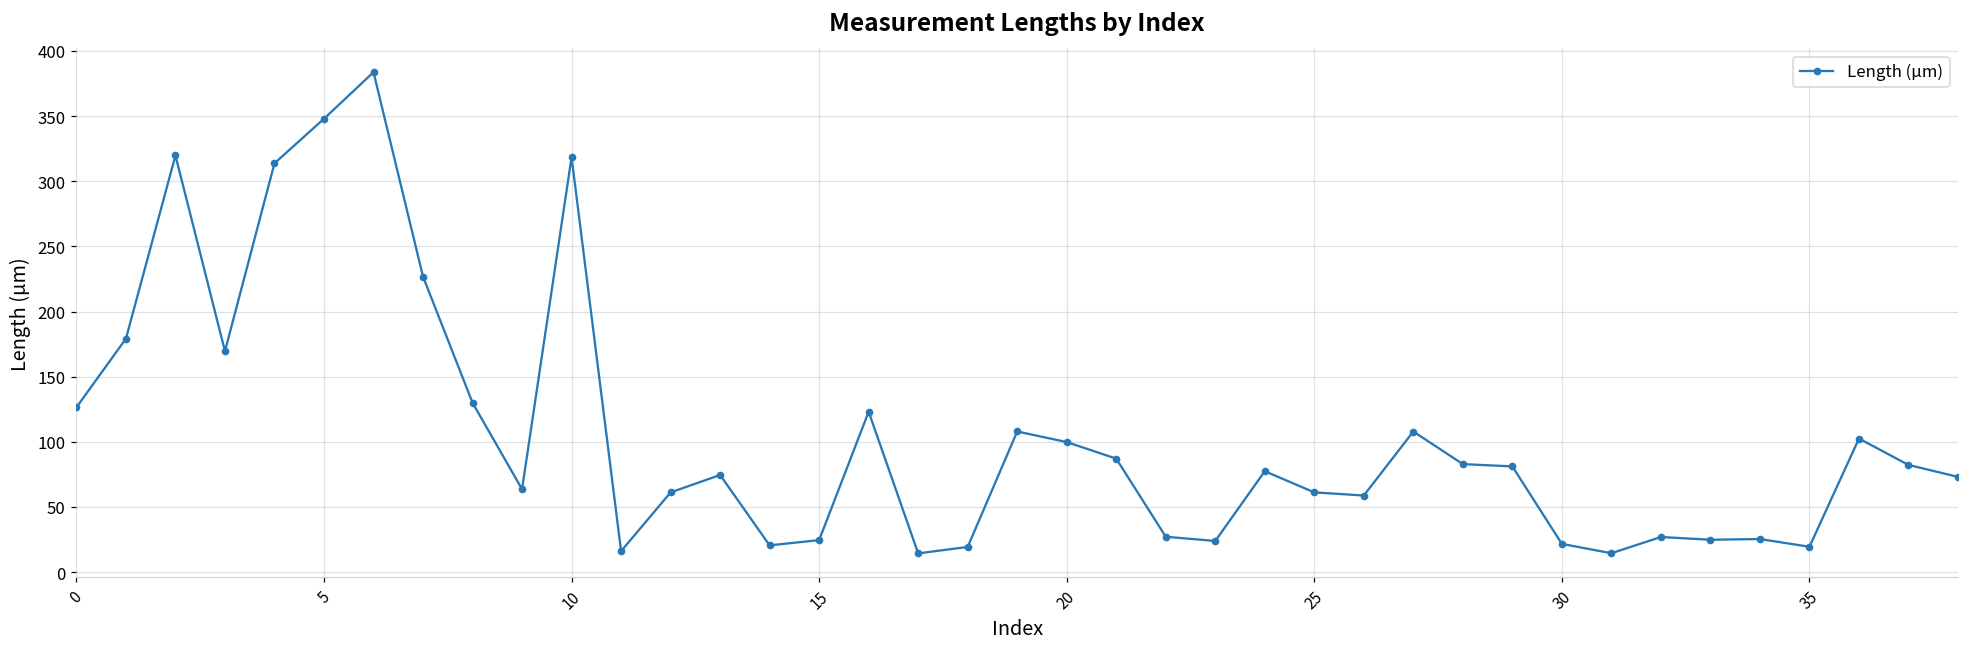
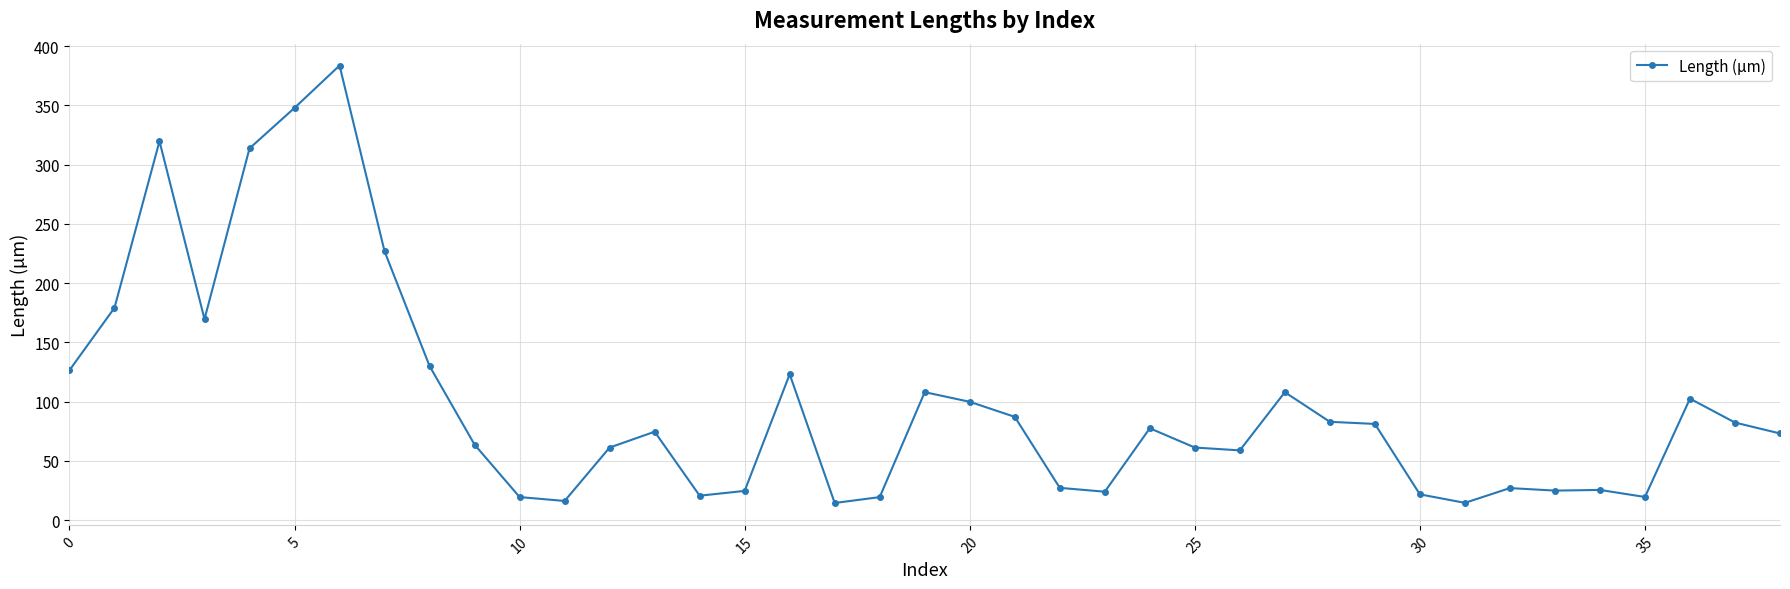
  {
    "0": 126,
    "5": 348,
-   "10": 318,
+   "10": 19,
    "15": 25,
    "20": 100,
    "25": 61,
    "30": 22,
    "35": 19
  }
